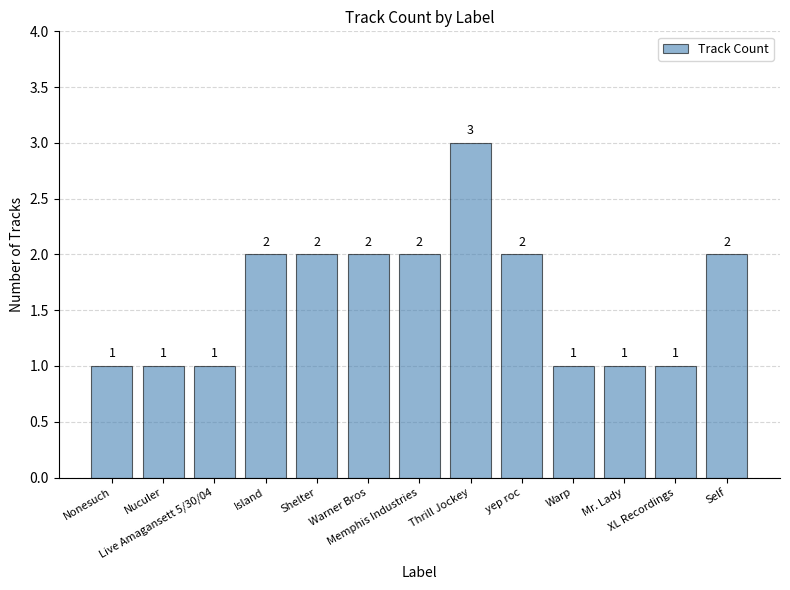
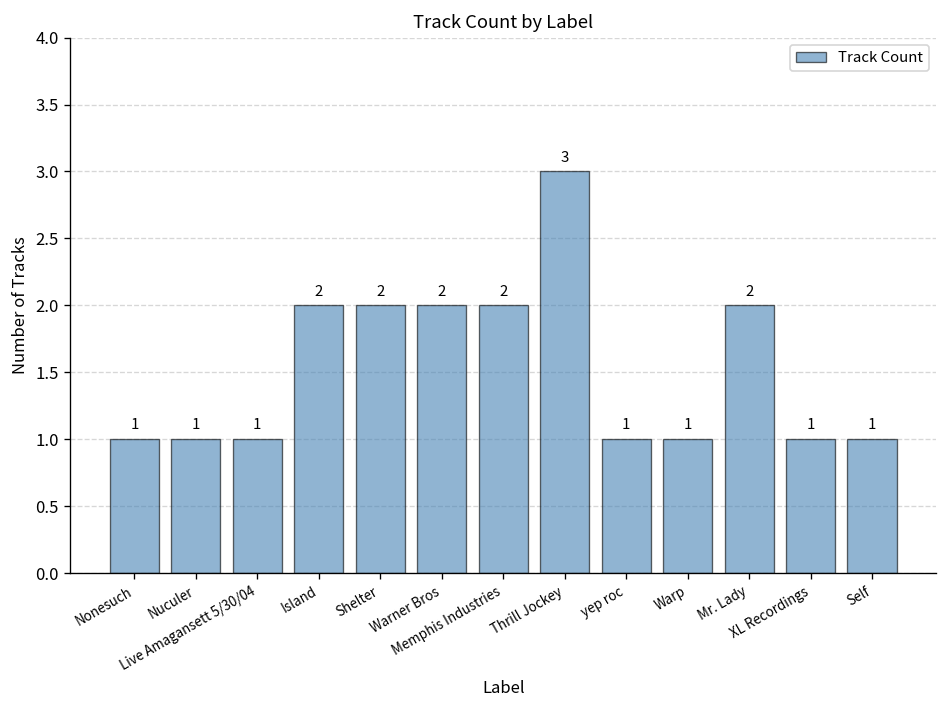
  {
    "Nonesuch": 1,
    "Nuculer": 1,
    "Live Amagansett 5/30/04": 1,
    "Island": 2,
    "Shelter": 2,
    "Warner Bros": 2,
    "Memphis Industries": 2,
    "Thrill Jockey": 3,
-   "yep roc": 2,
+   "yep roc": 1,
    "Warp": 1,
-   "Mr. Lady": 1,
+   "Mr. Lady": 2,
    "XL Recordings": 1,
-   "Self": 2
+   "Self": 1
  }
